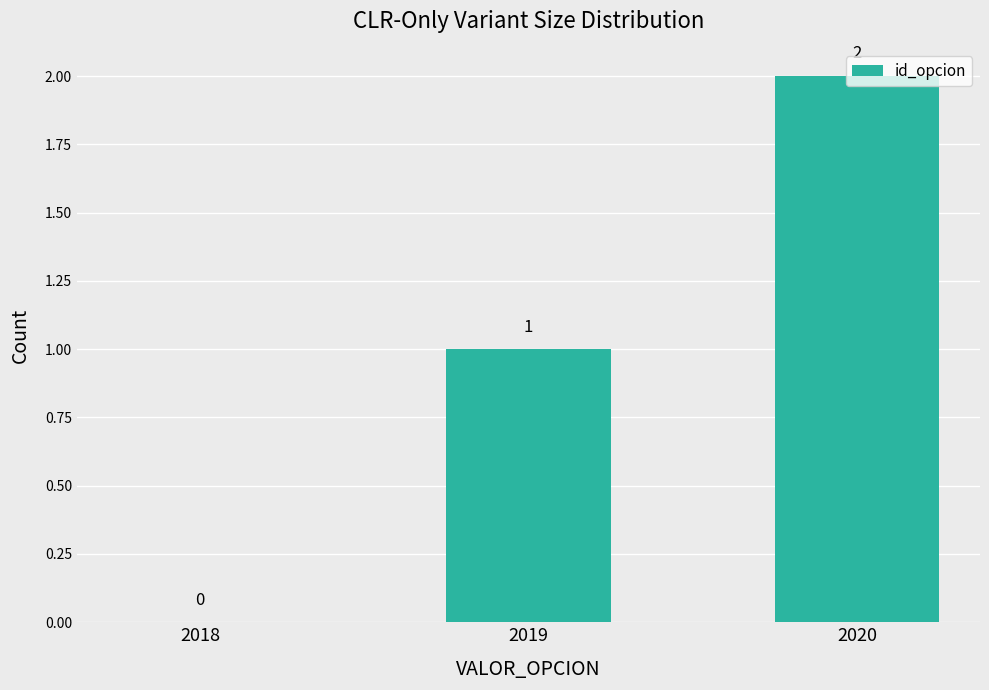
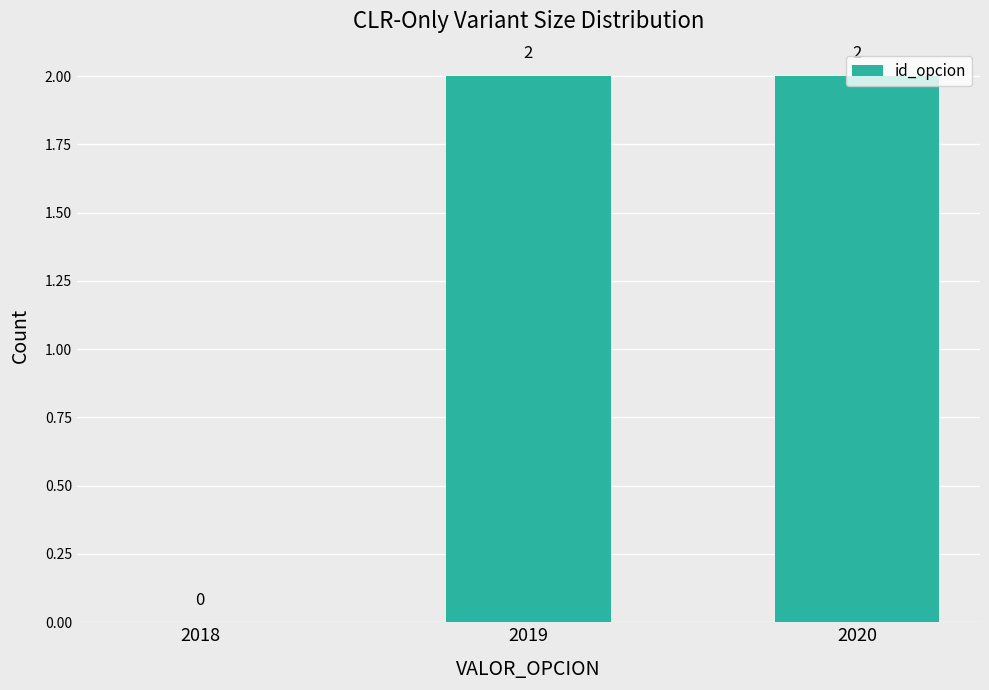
  {
    "2018": 0,
-   "2019": 1
+   "2019": 2
  }
